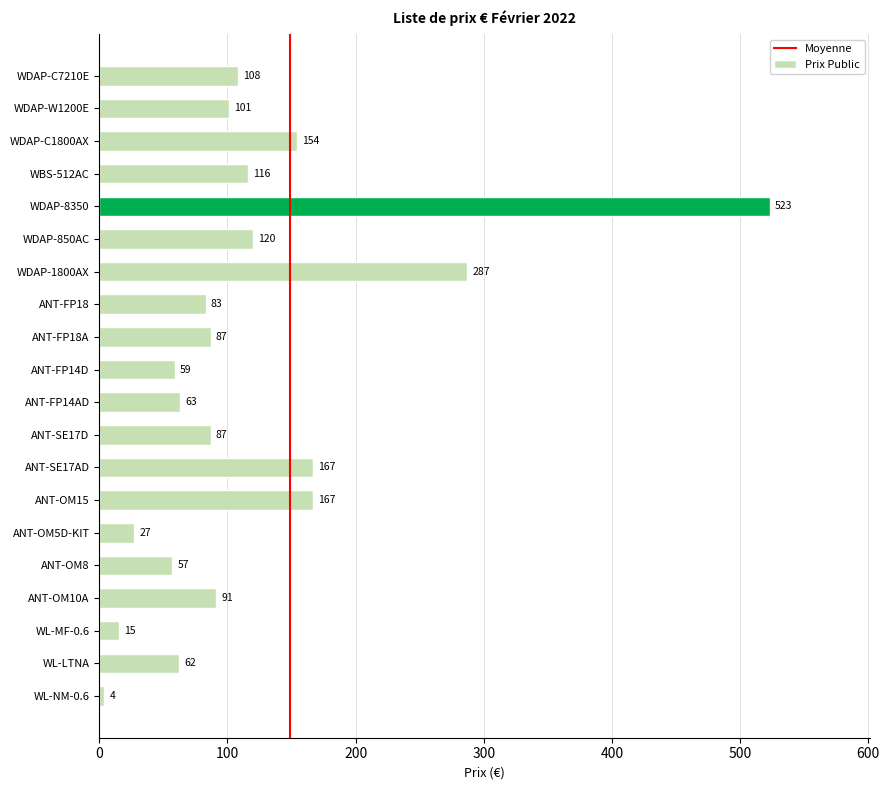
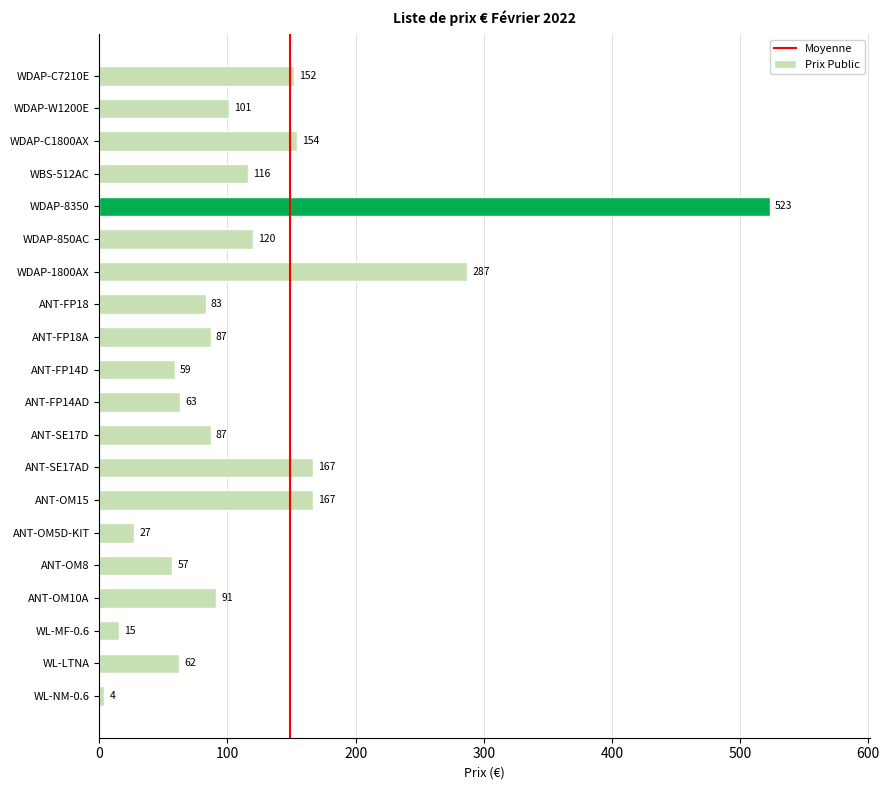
  {
-   "WDAP-C7210E": 108,
+   "WDAP-C7210E": 152,
    "WDAP-W1200E": 101,
    "WDAP-C1800AX": 154,
    "WBS-512AC": 116,
    "WDAP-8350": 523,
    "WDAP-850AC": 120,
    "WDAP-1800AX": 287,
    "ANT-FP18": 83,
    "ANT-FP18A": 87,
    "ANT-FP14D": 59,
    "ANT-FP14AD": 63,
    "ANT-SE17D": 87,
    "ANT-SE17AD": 167,
    "ANT-OM15": 167,
    "ANT-OM5D-KIT": 27,
    "ANT-OM8": 57,
    "ANT-OM10A": 91,
    "WL-MF-0.6": 15,
    "WL-LTNA": 62,
    "WL-NM-0.6": 4
  }
